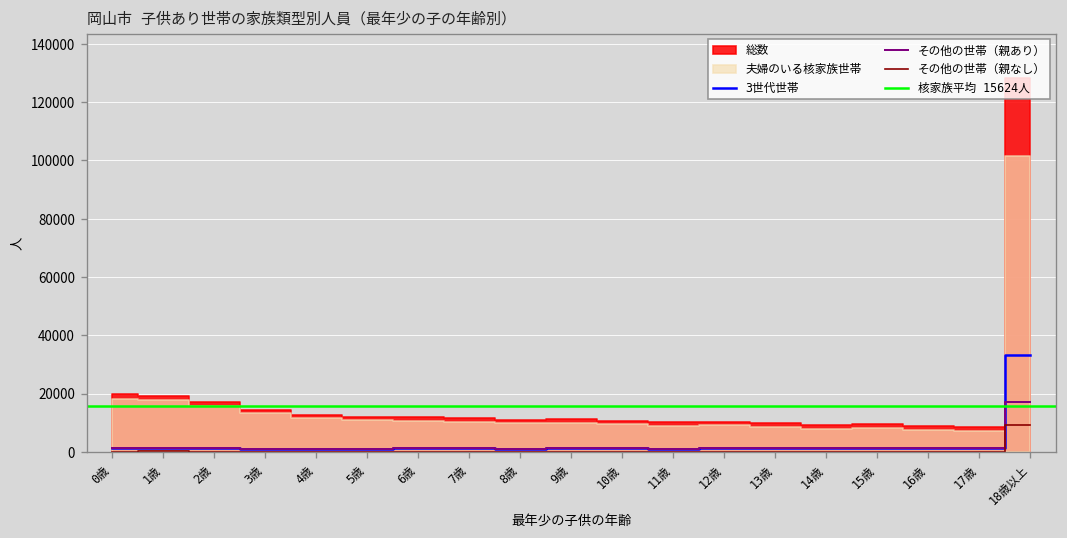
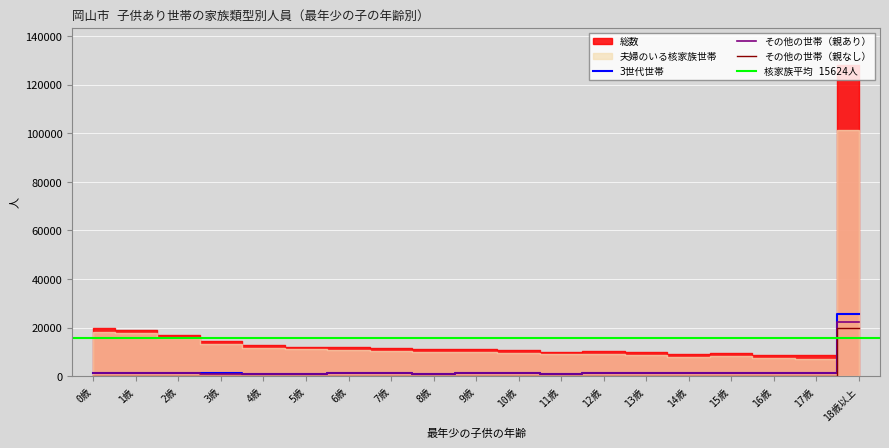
  {
    "3世代世帯": {
-     "18歳以上": 33000
+     "18歳以上": 26000
    },
    "その他の世帯（親あり）": {
-     "18歳以上": 17000
+     "18歳以上": 22000
    },
    "その他の世帯（親なし）": {
      "0歳": 0,
      "1歳": 0,
      "2歳": 0,
      "6歳": 0,
      "7歳": 0,
      "8歳": 0,
      "9歳": 0,
      "10歳": 0,
      "12歳": 0,
      "13歳": 0,
      "14歳": 0,
      "15歳": 0,
      "16歳": 0,
      "17歳": 0,
-     "18歳以上": 9000
+     "18歳以上": 20000
    }
  }
